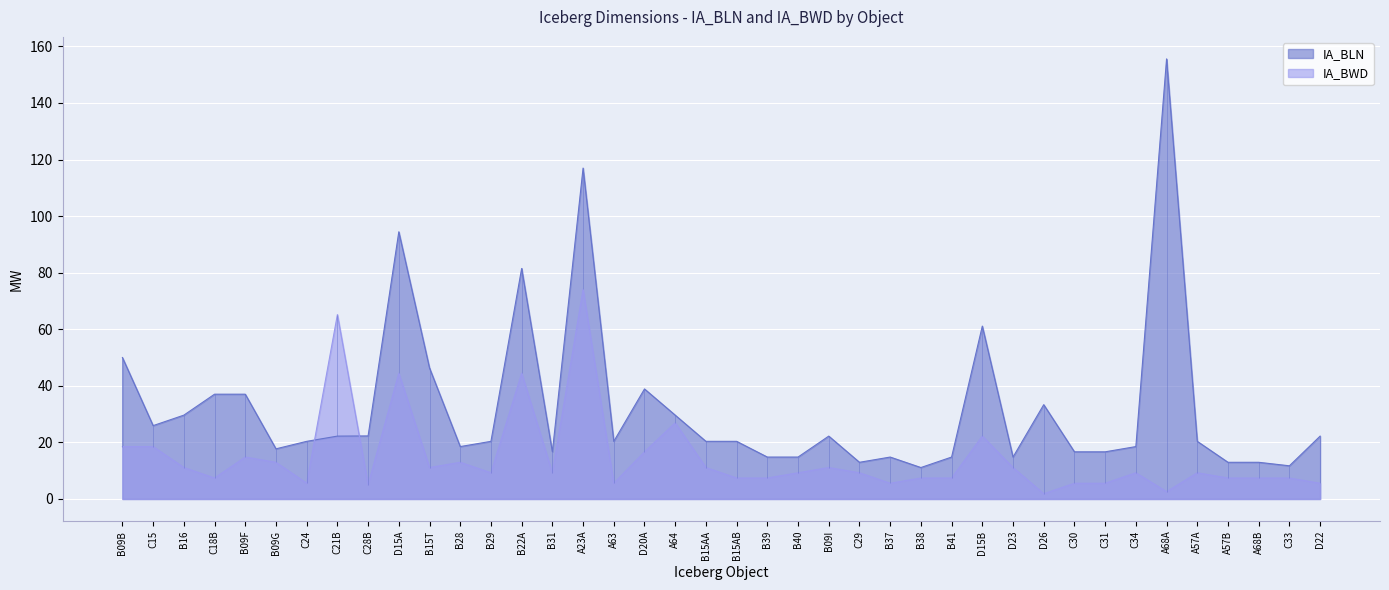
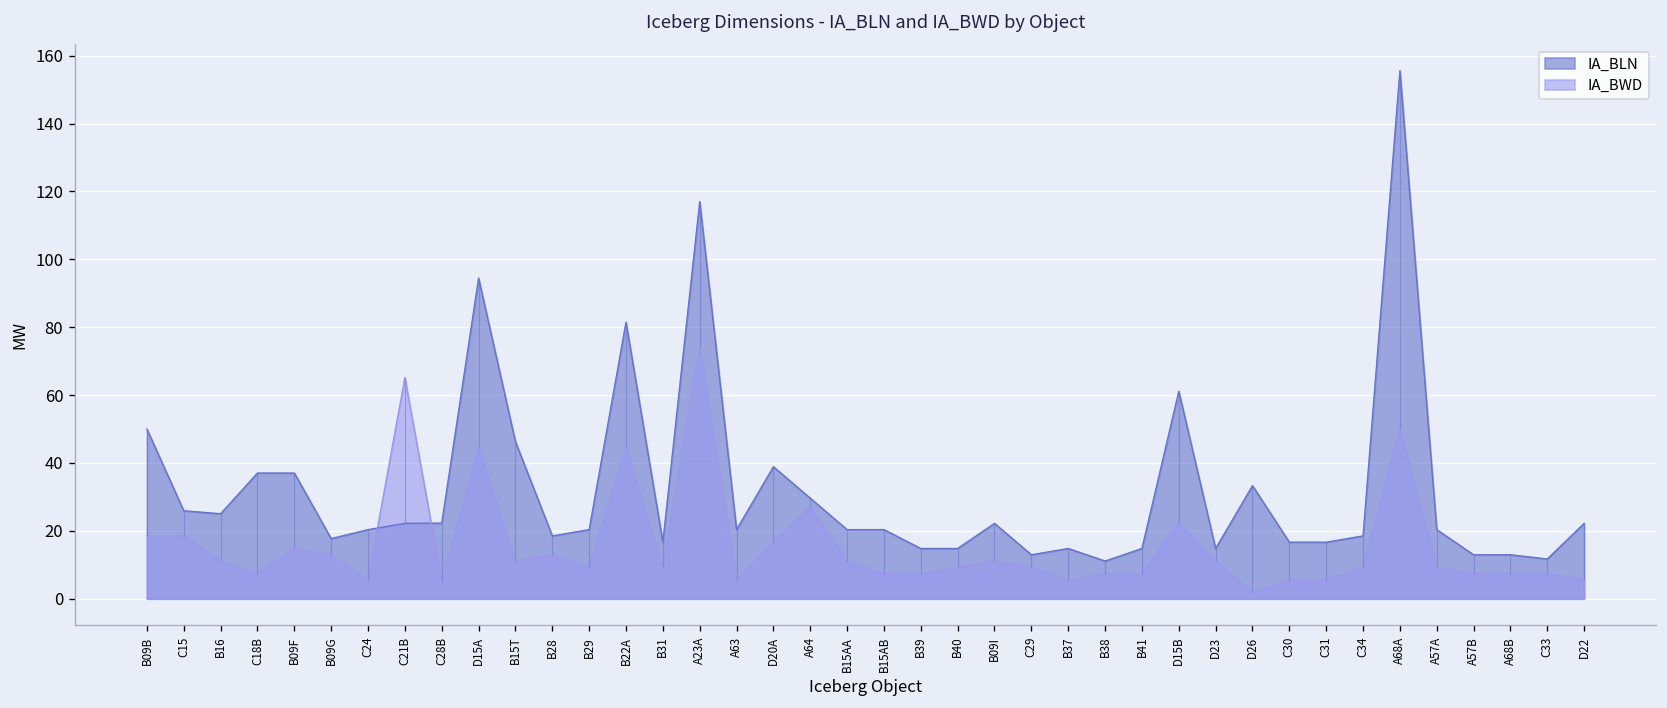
  {
    "IA_BLN": {
      "B09B": 50,
      "C15": 26,
-     "B16": 30,
+     "B16": 25,
      "C18B": 37,
      "B09F": 37,
      "B09G": 18,
      "C24": 20,
      "C21B": 22,
      "C28B": 22,
      "D15A": 94,
      "B15T": 46,
      "B28": 19,
      "B29": 20,
      "B22A": 81,
      "B31": 17,
      "A23A": 117,
      "A63": 20,
      "D20A": 39,
      "A64": 30,
      "B15AA": 20,
      "B15AB": 20,
      "B39": 15,
      "B40": 15,
      "B09I": 22,
      "C29": 13,
      "B37": 15,
      "B38": 11,
      "B41": 15,
      "D15B": 61,
      "D23": 15,
      "D26": 33,
      "C30": 17,
      "C31": 17,
      "C34": 19,
      "A68A": 156,
      "A57A": 20,
      "A57B": 13,
      "A68B": 13,
      "C33": 12,
      "D22": 22
    },
    "IA_BWD": {
      "B09B": 19,
      "C15": 19,
      "B16": 11,
      "C18B": 7,
      "B09F": 15,
      "B09G": 13,
      "C24": 6,
      "C21B": 65,
      "C28B": 5,
      "D15A": 44,
      "B15T": 11,
      "B28": 13,
      "B29": 9,
      "B22A": 44,
      "B31": 9,
      "A23A": 74,
      "A63": 6,
      "D20A": 17,
      "A64": 27,
      "B15AA": 11,
      "B15AB": 7,
      "B39": 7,
      "B40": 9,
      "B09I": 11,
      "C29": 9,
      "B37": 6,
      "B38": 7,
      "B41": 7,
      "D15B": 22,
      "D23": 11,
      "D26": 2,
      "C30": 6,
      "C31": 6,
      "C34": 9,
-     "A68A": 3,
+     "A68A": 50,
      "A57A": 9,
      "A57B": 7,
      "A68B": 7,
      "C33": 7,
      "D22": 6
    }
  }
